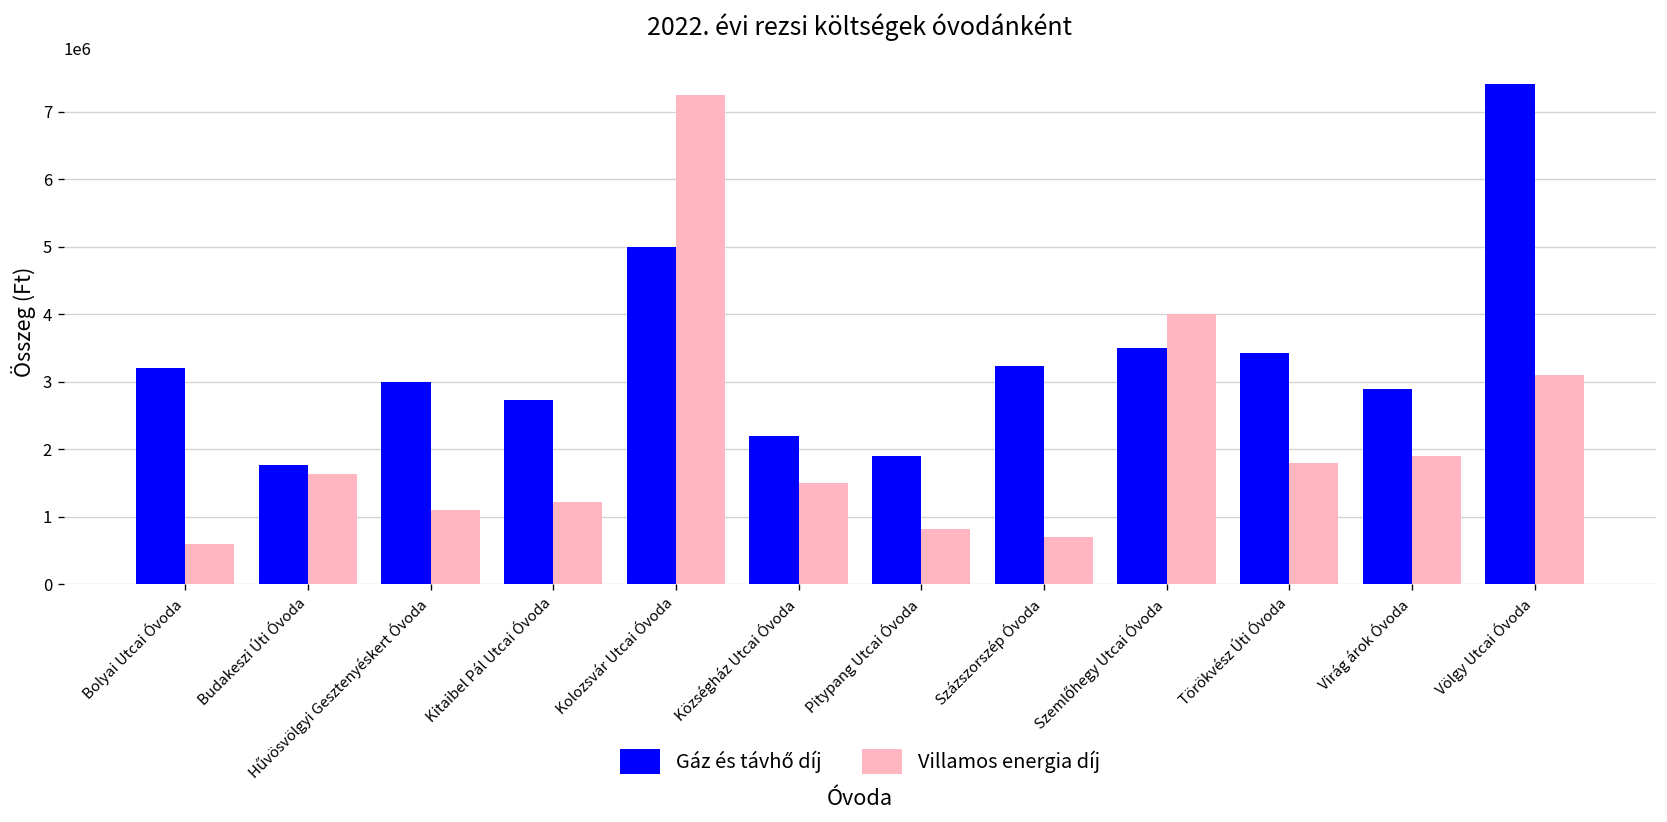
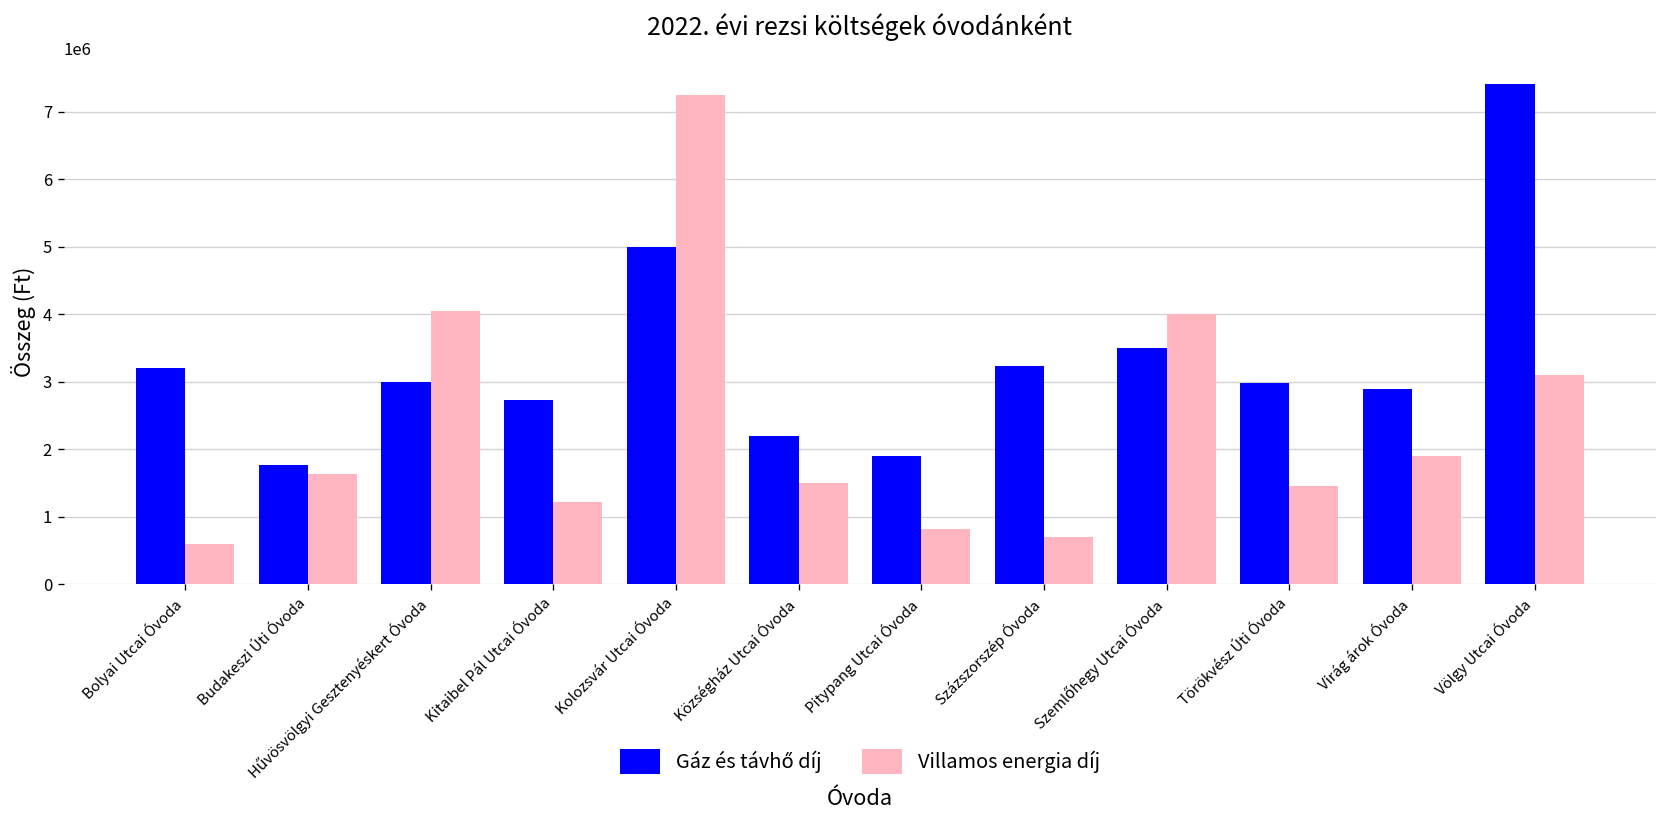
  {
    "Gáz és távhő díj": {
      "Bolyai Utcai Óvoda": 3200000,
      "Budakeszi Úti Óvoda": 1800000,
      "Hűvösvölgyi Gesztenyéskert Óvoda": 3000000,
      "Kitaibel Pál Utcai Óvoda": 2700000,
      "Kolozsvár Utcai Óvoda": 5000000,
      "Községház Utcai Óvoda": 2200000,
      "Pitypang Utcai Óvoda": 1900000,
      "Százszorszép Óvoda": 3200000,
      "Szemlőhegy Utcai Óvoda": 3500000,
-     "Törökvész Úti Óvoda": 3400000,
+     "Törökvész Úti Óvoda": 3000000,
      "Virág árok Óvoda": 2900000,
      "Völgy Utcai Óvoda": 7400000
    },
    "Villamos energia díj": {
      "Bolyai Utcai Óvoda": 600000,
      "Budakeszi Úti Óvoda": 1600000,
-     "Hűvösvölgyi Gesztenyéskert Óvoda": 1100000,
+     "Hűvösvölgyi Gesztenyéskert Óvoda": 4000000,
      "Kitaibel Pál Utcai Óvoda": 1200000,
      "Kolozsvár Utcai Óvoda": 7200000,
      "Községház Utcai Óvoda": 1500000,
      "Pitypang Utcai Óvoda": 800000,
      "Százszorszép Óvoda": 700000,
      "Szemlőhegy Utcai Óvoda": 4000000,
-     "Törökvész Úti Óvoda": 1800000,
+     "Törökvész Úti Óvoda": 1500000,
      "Virág árok Óvoda": 1900000,
      "Völgy Utcai Óvoda": 3100000
    }
  }
